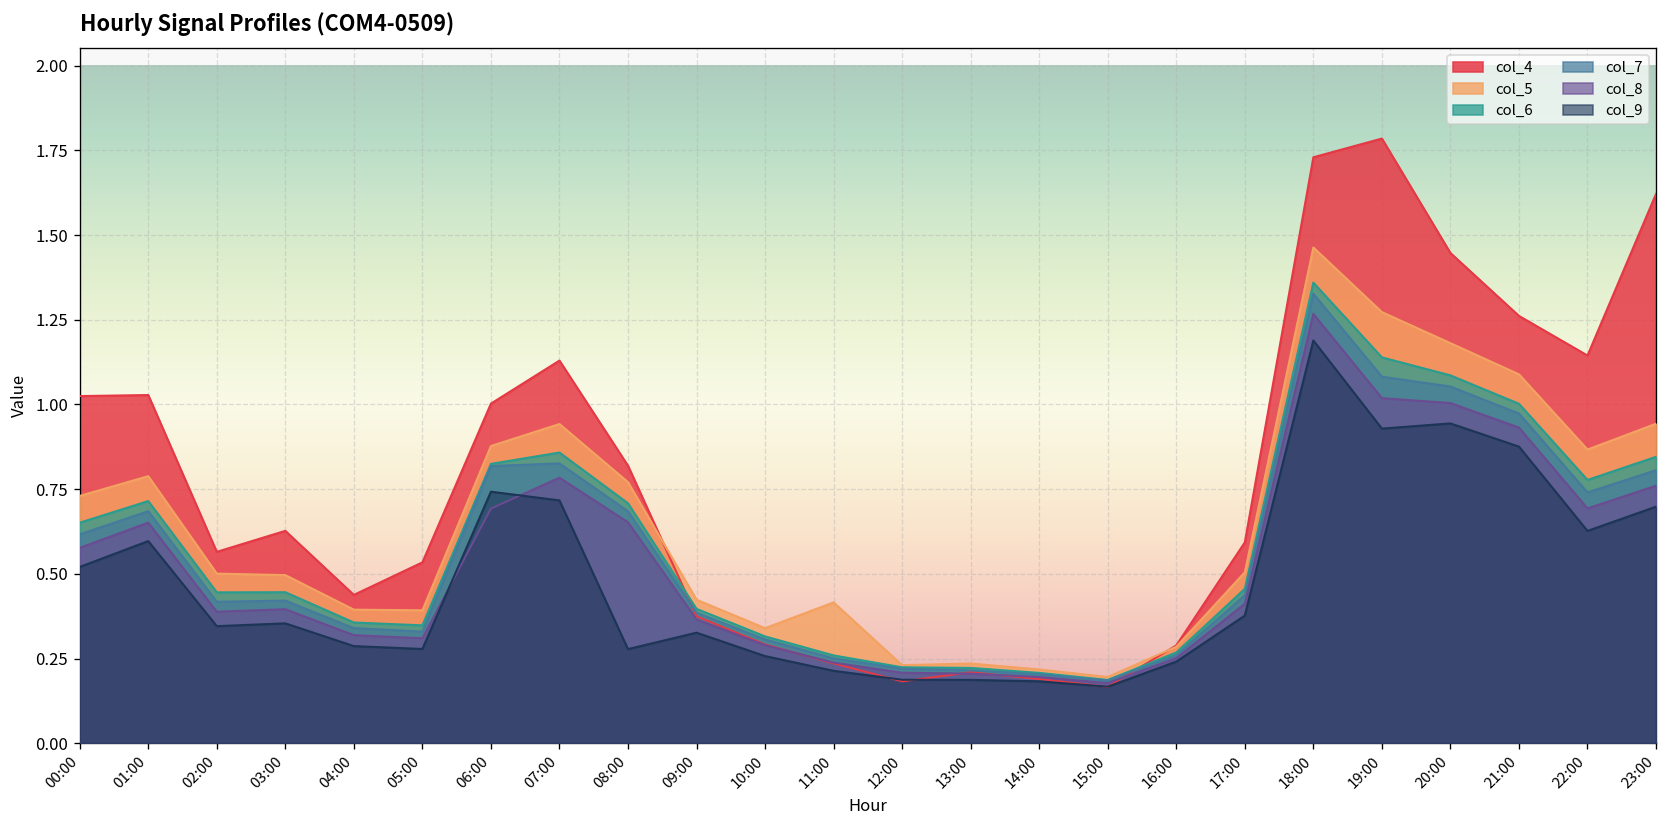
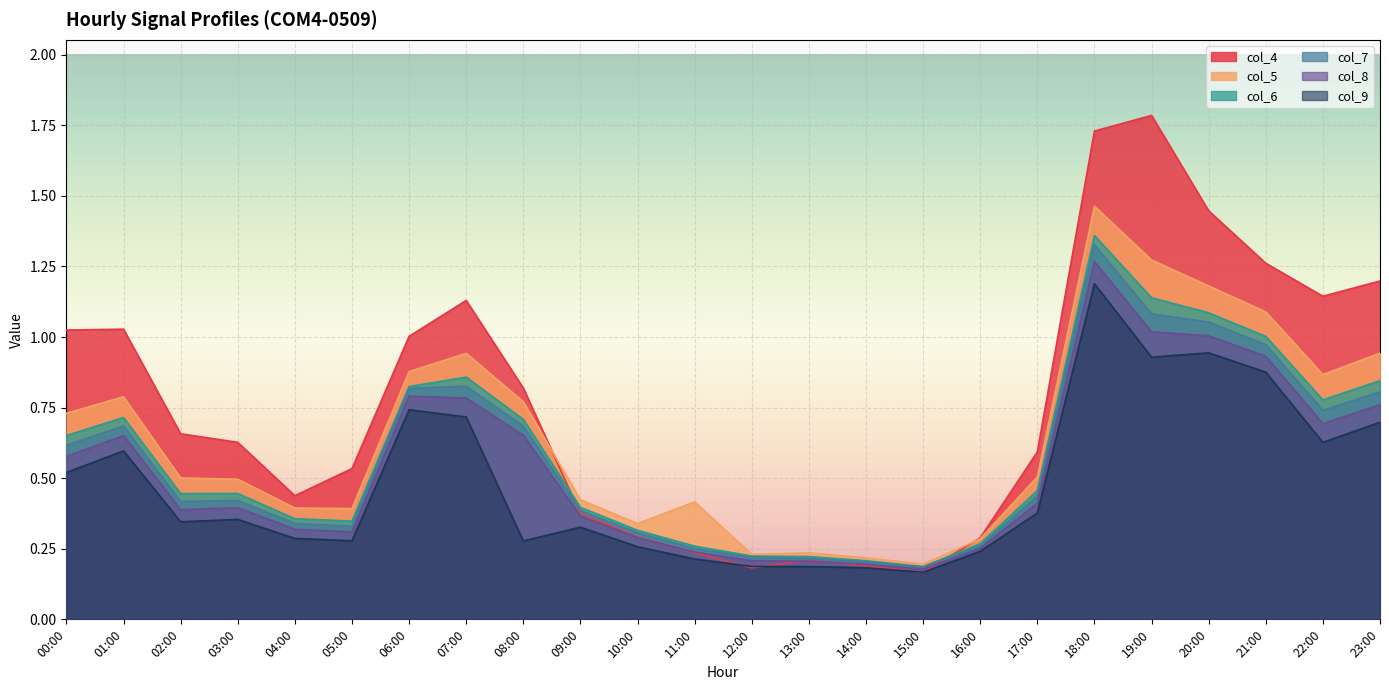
  {
    "col_4": {
      "00:00": 1.02,
      "01:00": 1.03,
-     "02:00": 0.57,
+     "02:00": 0.66,
      "03:00": 0.63,
      "04:00": 0.44,
      "05:00": 0.53,
      "06:00": 1.00,
      "07:00": 1.13,
      "08:00": 0.82,
      "17:00": 0.59,
      "18:00": 1.73,
      "19:00": 1.79,
      "20:00": 1.45,
      "21:00": 1.26,
      "22:00": 1.14,
-     "23:00": 1.62
+     "23:00": 1.20
    },
    "col_5": {
      "00:00": 0.73,
      "01:00": 0.79,
      "02:00": 0.50,
      "03:00": 0.50,
      "04:00": 0.39,
      "05:00": 0.39,
      "06:00": 0.88,
      "07:00": 0.94,
      "08:00": 0.77,
      "09:00": 0.42,
      "10:00": 0.34,
      "11:00": 0.42,
      "13:00": 0.24,
      "14:00": 0.22,
      "17:00": 0.50,
      "18:00": 1.46,
      "19:00": 1.27,
      "20:00": 1.18,
      "21:00": 1.09,
      "22:00": 0.87,
      "23:00": 0.94
    },
    "col_8": {
      "00:00": 0.58,
      "01:00": 0.65,
      "02:00": 0.39,
      "03:00": 0.40,
      "04:00": 0.32,
      "05:00": 0.31,
-     "06:00": 0.69,
+     "06:00": 0.79,
      "07:00": 0.78,
      "08:00": 0.65,
      "12:00": 0.21,
      "17:00": 0.41,
      "18:00": 1.27,
      "19:00": 1.02,
      "20:00": 1.00,
      "21:00": 0.93,
      "22:00": 0.69,
      "23:00": 0.76
    },
    "col_9": {
      "00:00": 0.52,
      "01:00": 0.60,
      "02:00": 0.35,
      "03:00": 0.35,
      "04:00": 0.29,
      "05:00": 0.28,
      "06:00": 0.74,
      "07:00": 0.72,
      "08:00": 0.28,
      "09:00": 0.33,
      "10:00": 0.26,
      "11:00": 0.21,
      "13:00": 0.19,
      "16:00": 0.24,
      "17:00": 0.38,
      "18:00": 1.19,
      "19:00": 0.93,
      "20:00": 0.94,
      "21:00": 0.88,
      "22:00": 0.63,
      "23:00": 0.70
    }
  }
